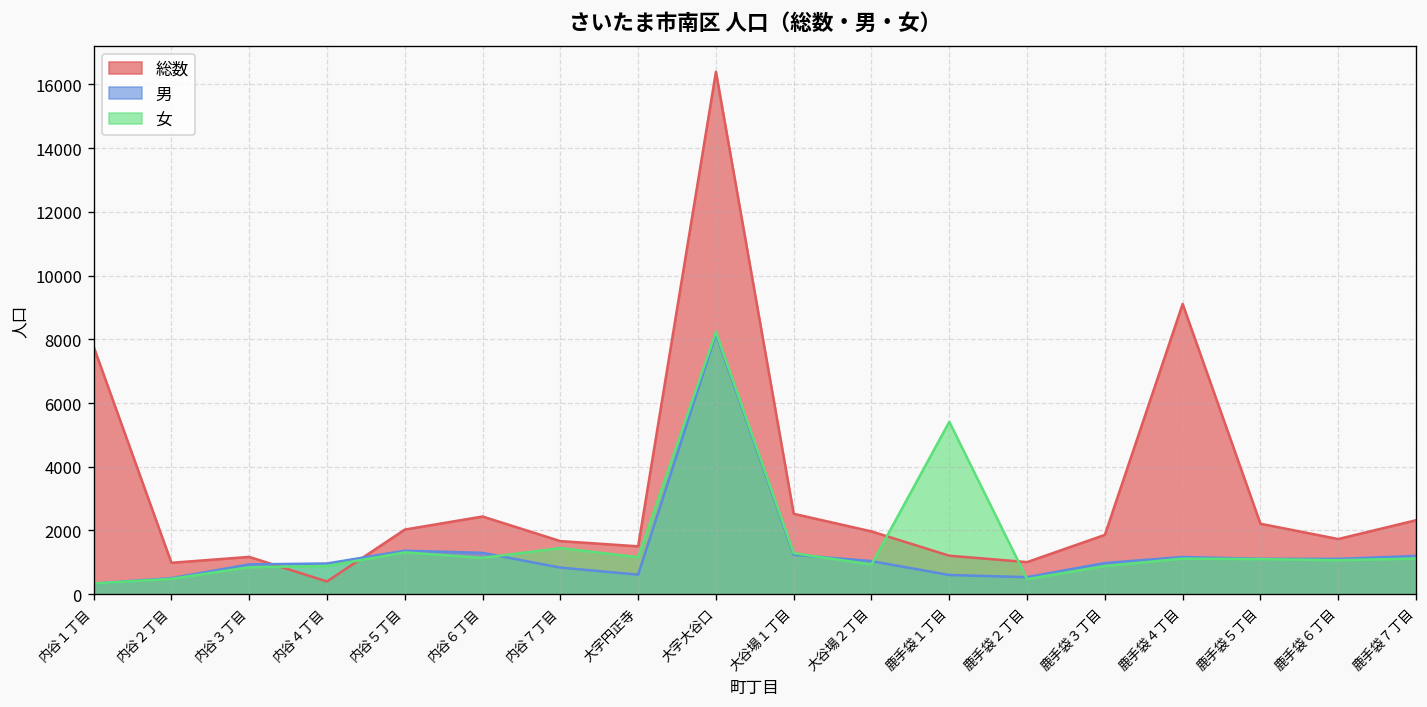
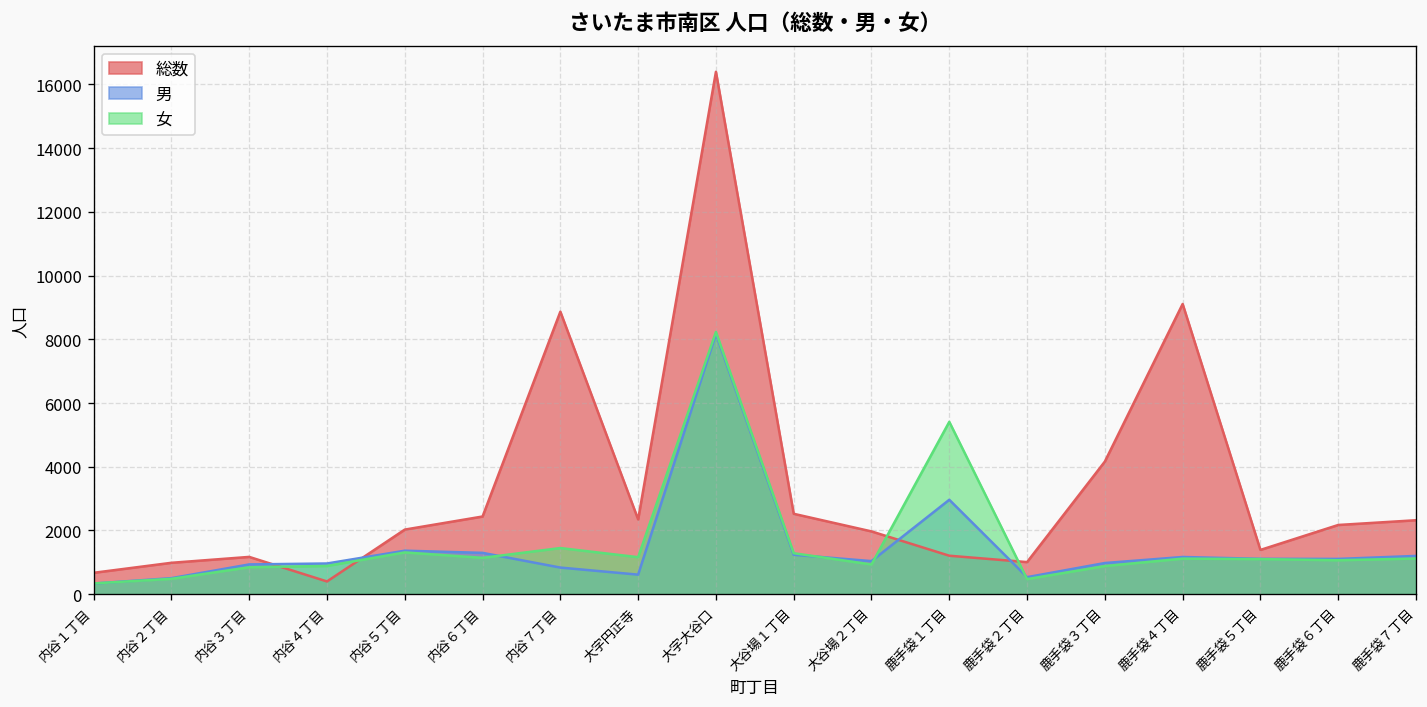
  {
    "総数": {
-     "内谷１丁目": 7800,
+     "内谷１丁目": 700,
      "内谷２丁目": 1000,
      "内谷３丁目": 1200,
      "内谷４丁目": 400,
      "内谷５丁目": 2000,
      "内谷６丁目": 2400,
-     "内谷７丁目": 1700,
-     "大字円正寺": 1500,
+     "内谷７丁目": 8900,
+     "大字円正寺": 2300,
      "大字大谷口": 16400,
      "大谷場１丁目": 2500,
      "大谷場２丁目": 2000,
      "鹿手袋１丁目": 1200,
      "鹿手袋２丁目": 1000,
-     "鹿手袋３丁目": 1900,
+     "鹿手袋３丁目": 4200,
      "鹿手袋４丁目": 9100,
-     "鹿手袋５丁目": 2200,
-     "鹿手袋６丁目": 1700,
+     "鹿手袋５丁目": 1400,
+     "鹿手袋６丁目": 2200,
      "鹿手袋７丁目": 2300
    },
    "男": {
      "内谷６丁目": 1300,
      "内谷７丁目": 800,
      "大字円正寺": 600,
      "大谷場２丁目": 1000,
-     "鹿手袋１丁目": 600
+     "鹿手袋１丁目": 3000
    },
    "女": {
      "内谷６丁目": 1100,
      "内谷７丁目": 1400,
      "大字円正寺": 1200,
      "大谷場２丁目": 900,
      "鹿手袋１丁目": 5400
    }
  }
